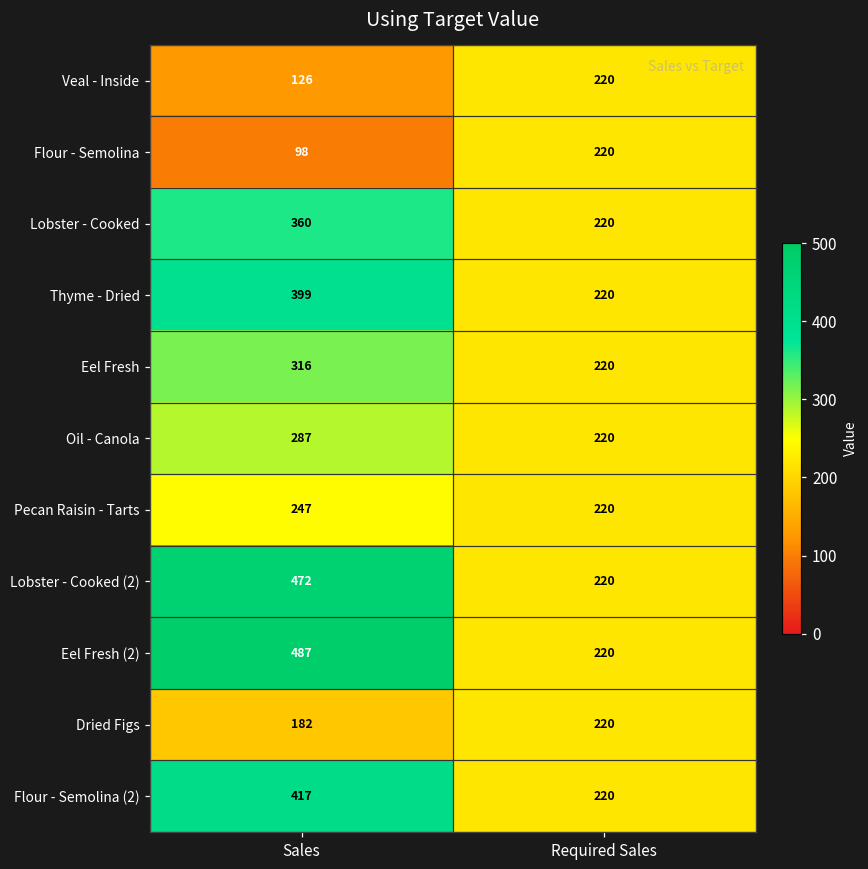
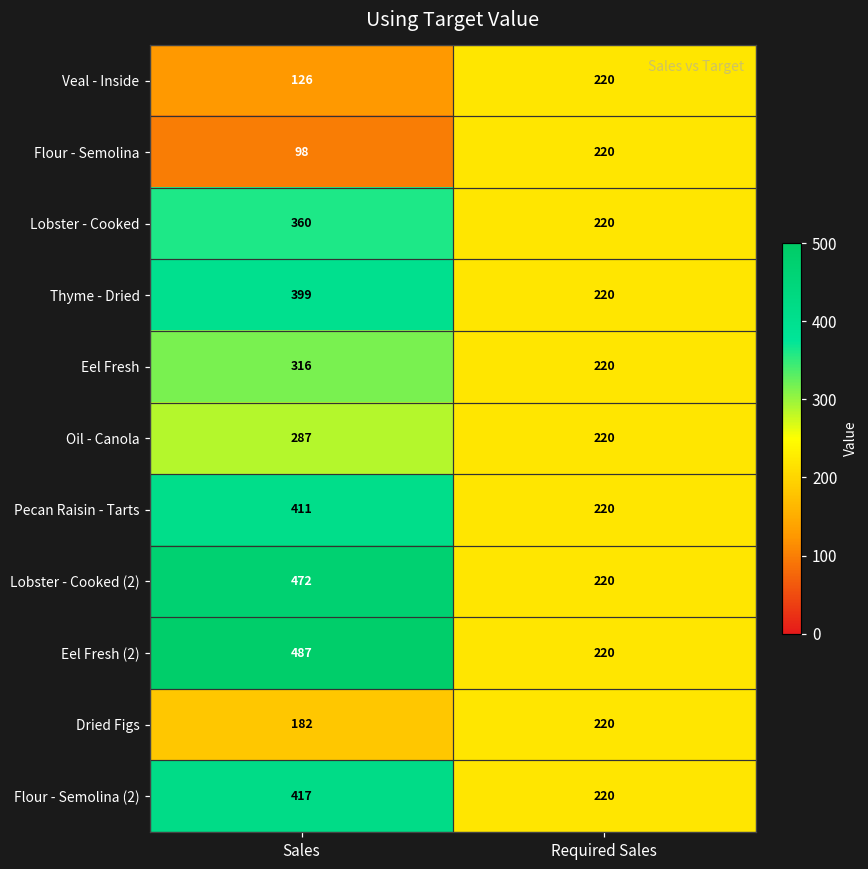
  {
    "Veal - Inside": {
      "Sales": 126
    },
    "Flour - Semolina": {
      "Sales": 98,
      "Required Sales": 220
    },
    "Lobster - Cooked": {
      "Sales": 360,
      "Required Sales": 220
    },
    "Thyme - Dried": {
      "Sales": 399,
      "Required Sales": 220
    },
    "Eel Fresh": {
      "Sales": 316,
      "Required Sales": 220
    },
    "Oil - Canola": {
      "Sales": 287,
      "Required Sales": 220
    },
    "Pecan Raisin - Tarts": {
-     "Sales": 247,
+     "Sales": 411,
      "Required Sales": 220
    },
    "Lobster - Cooked (2)": {
      "Sales": 472,
      "Required Sales": 220
    },
    "Eel Fresh (2)": {
      "Sales": 487,
      "Required Sales": 220
    },
    "Dried Figs": {
      "Sales": 182,
      "Required Sales": 220
    },
    "Flour - Semolina (2)": {
      "Sales": 417,
      "Required Sales": 220
    }
  }
